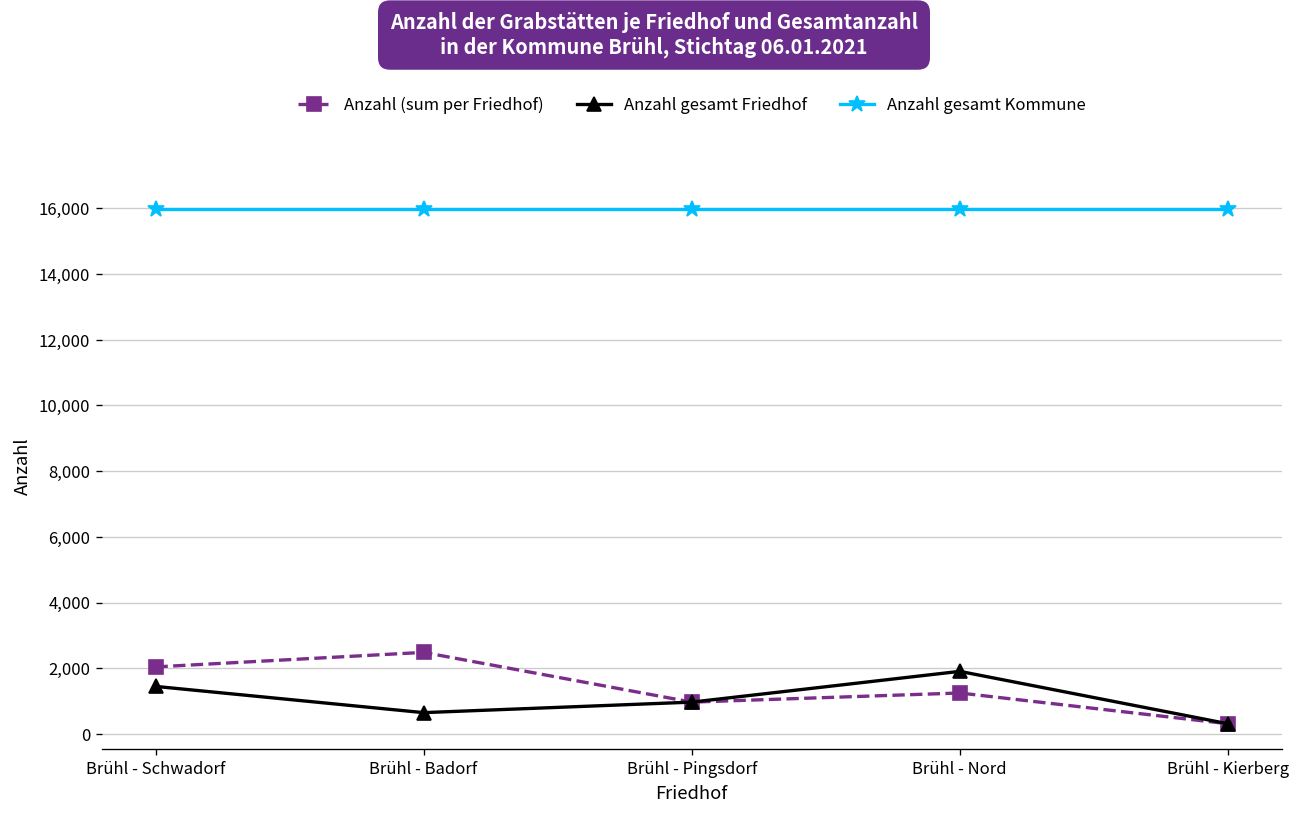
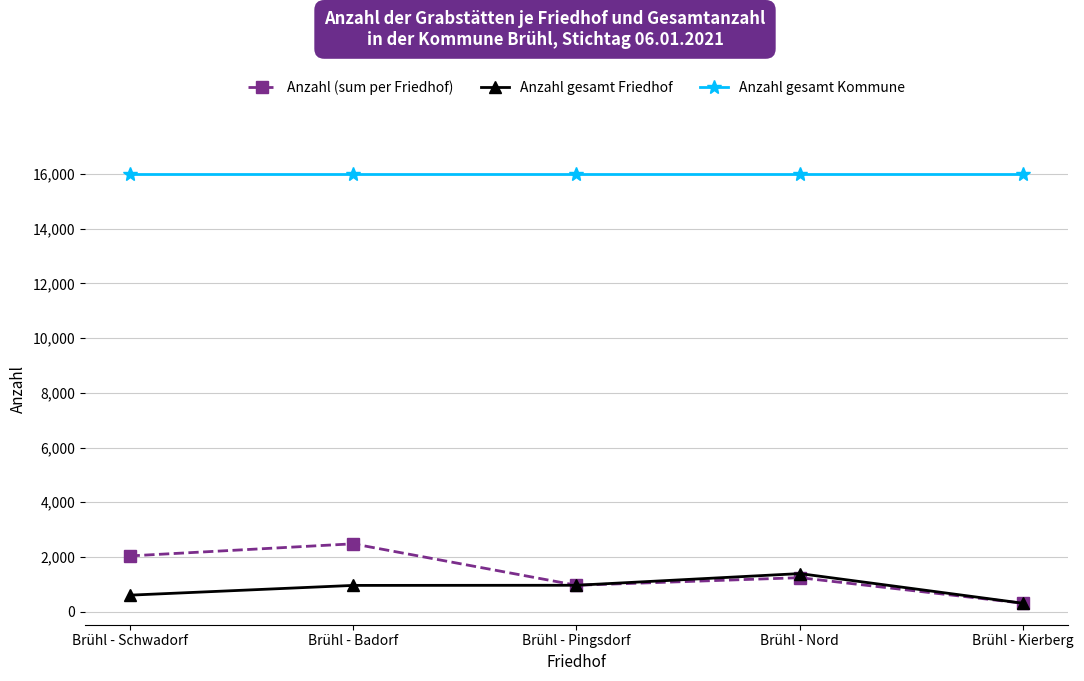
  {
    "Anzahl (sum per Friedhof)": {
      "Brühl - Schwadorf": "2,000",
      "Brühl - Badorf": "2,500",
      "Brühl - Nord": "1,200"
    },
    "Anzahl gesamt Friedhof": {
-     "Brühl - Schwadorf": "1,400",
-     "Brühl - Badorf": "600",
-     "Brühl - Nord": "1,900"
+     "Brühl - Schwadorf": "600",
+     "Brühl - Badorf": "1,000",
+     "Brühl - Nord": "1,400"
    },
    "Anzahl gesamt Kommune": {
      "Brühl - Schwadorf": "16,000",
      "Brühl - Badorf": "16,000",
      "Brühl - Pingsdorf": "16,000",
      "Brühl - Nord": "16,000",
      "Brühl - Kierberg": "16,000"
    }
  }
